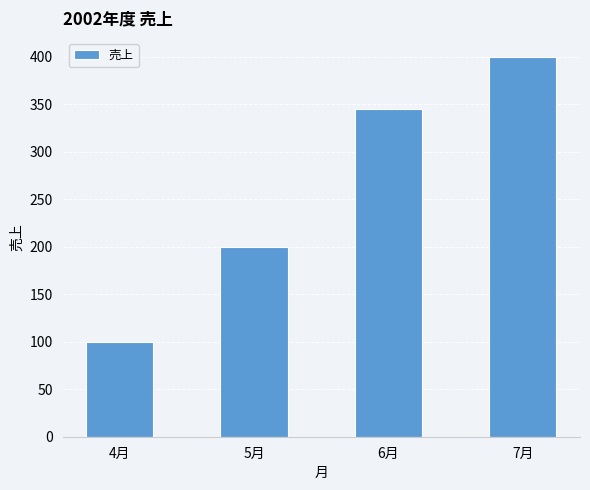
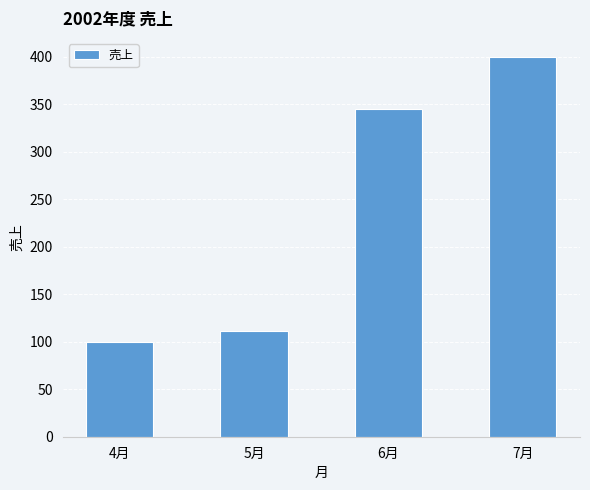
  {
    "4月": 100,
-   "5月": 200,
+   "5月": 110,
    "6月": 350,
    "7月": 400
  }
